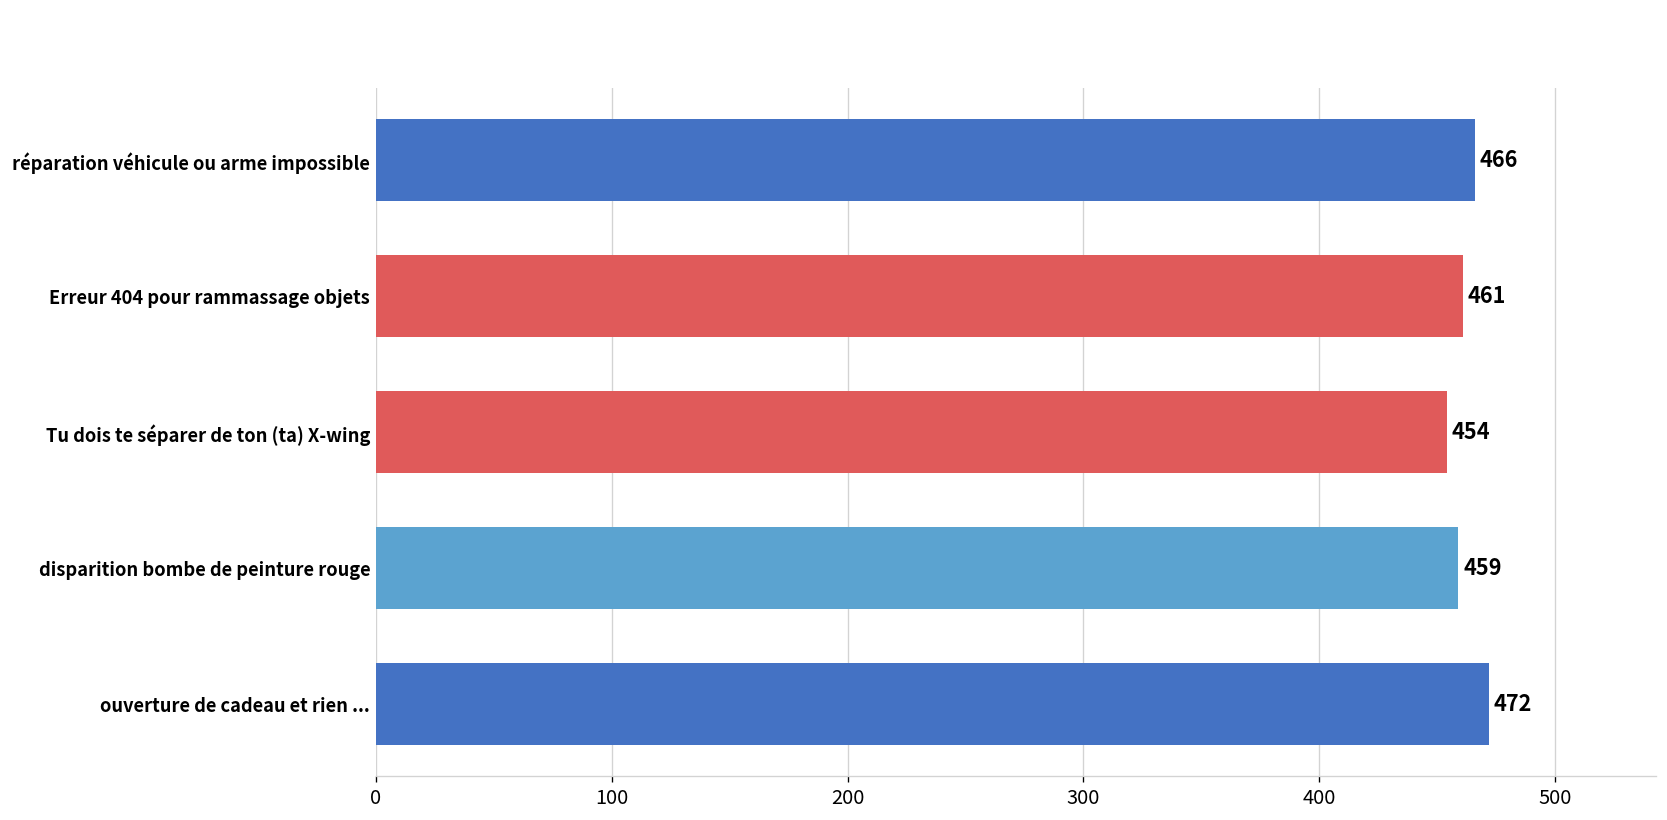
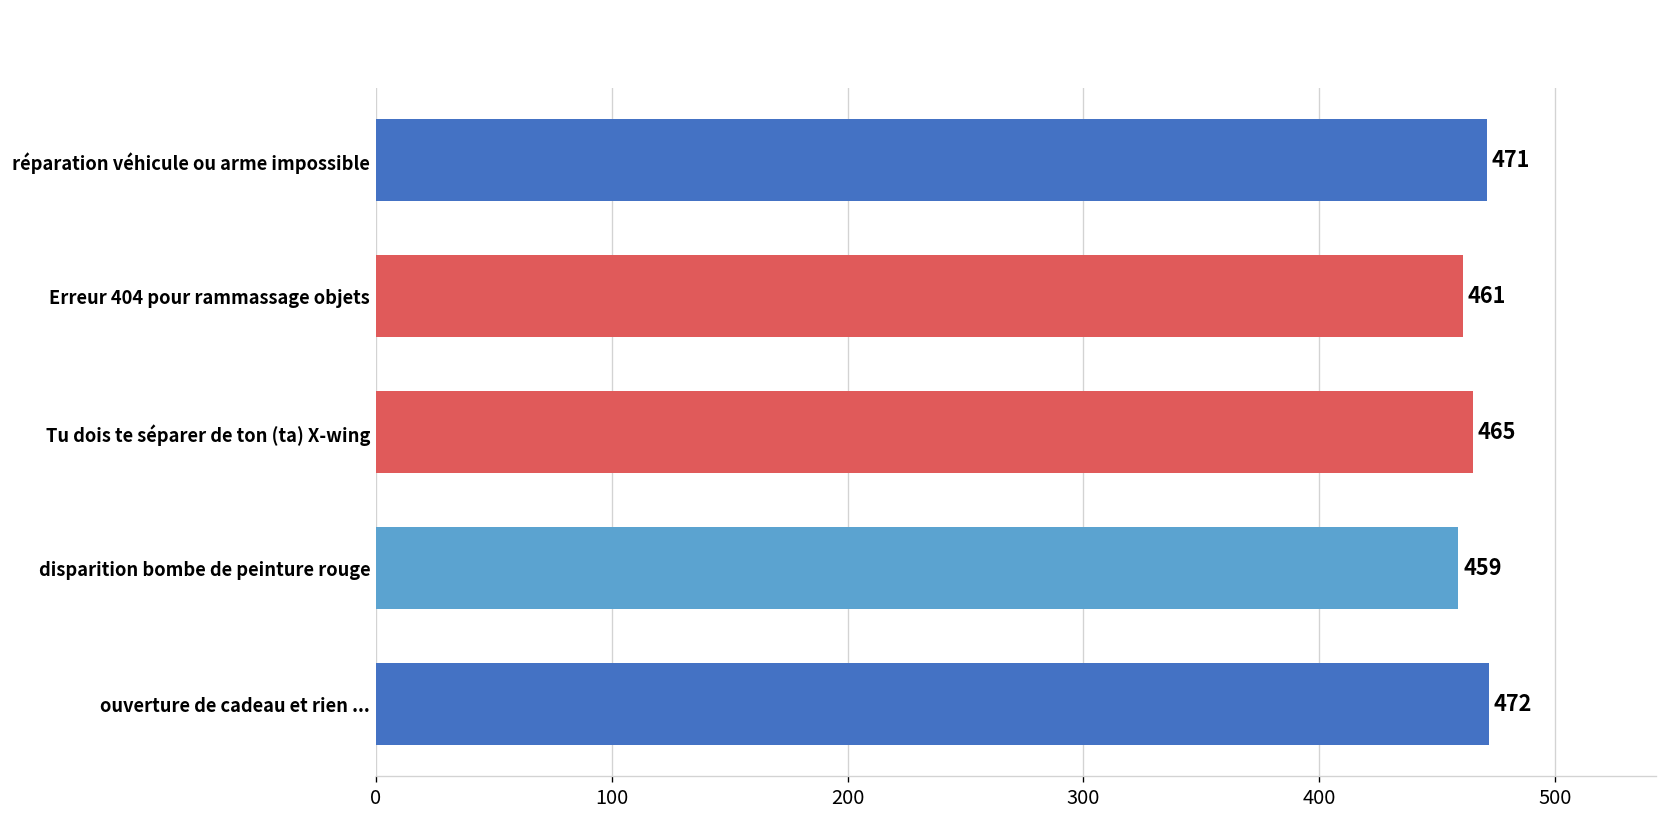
  {
-   "réparation véhicule ou arme impossible": 466,
+   "réparation véhicule ou arme impossible": 471,
    "Erreur 404 pour rammassage objets": 461,
-   "Tu dois te séparer de ton (ta) X-wing": 454,
+   "Tu dois te séparer de ton (ta) X-wing": 465,
    "disparition bombe de peinture rouge": 459,
    "ouverture de cadeau et rien ...": 472
  }
